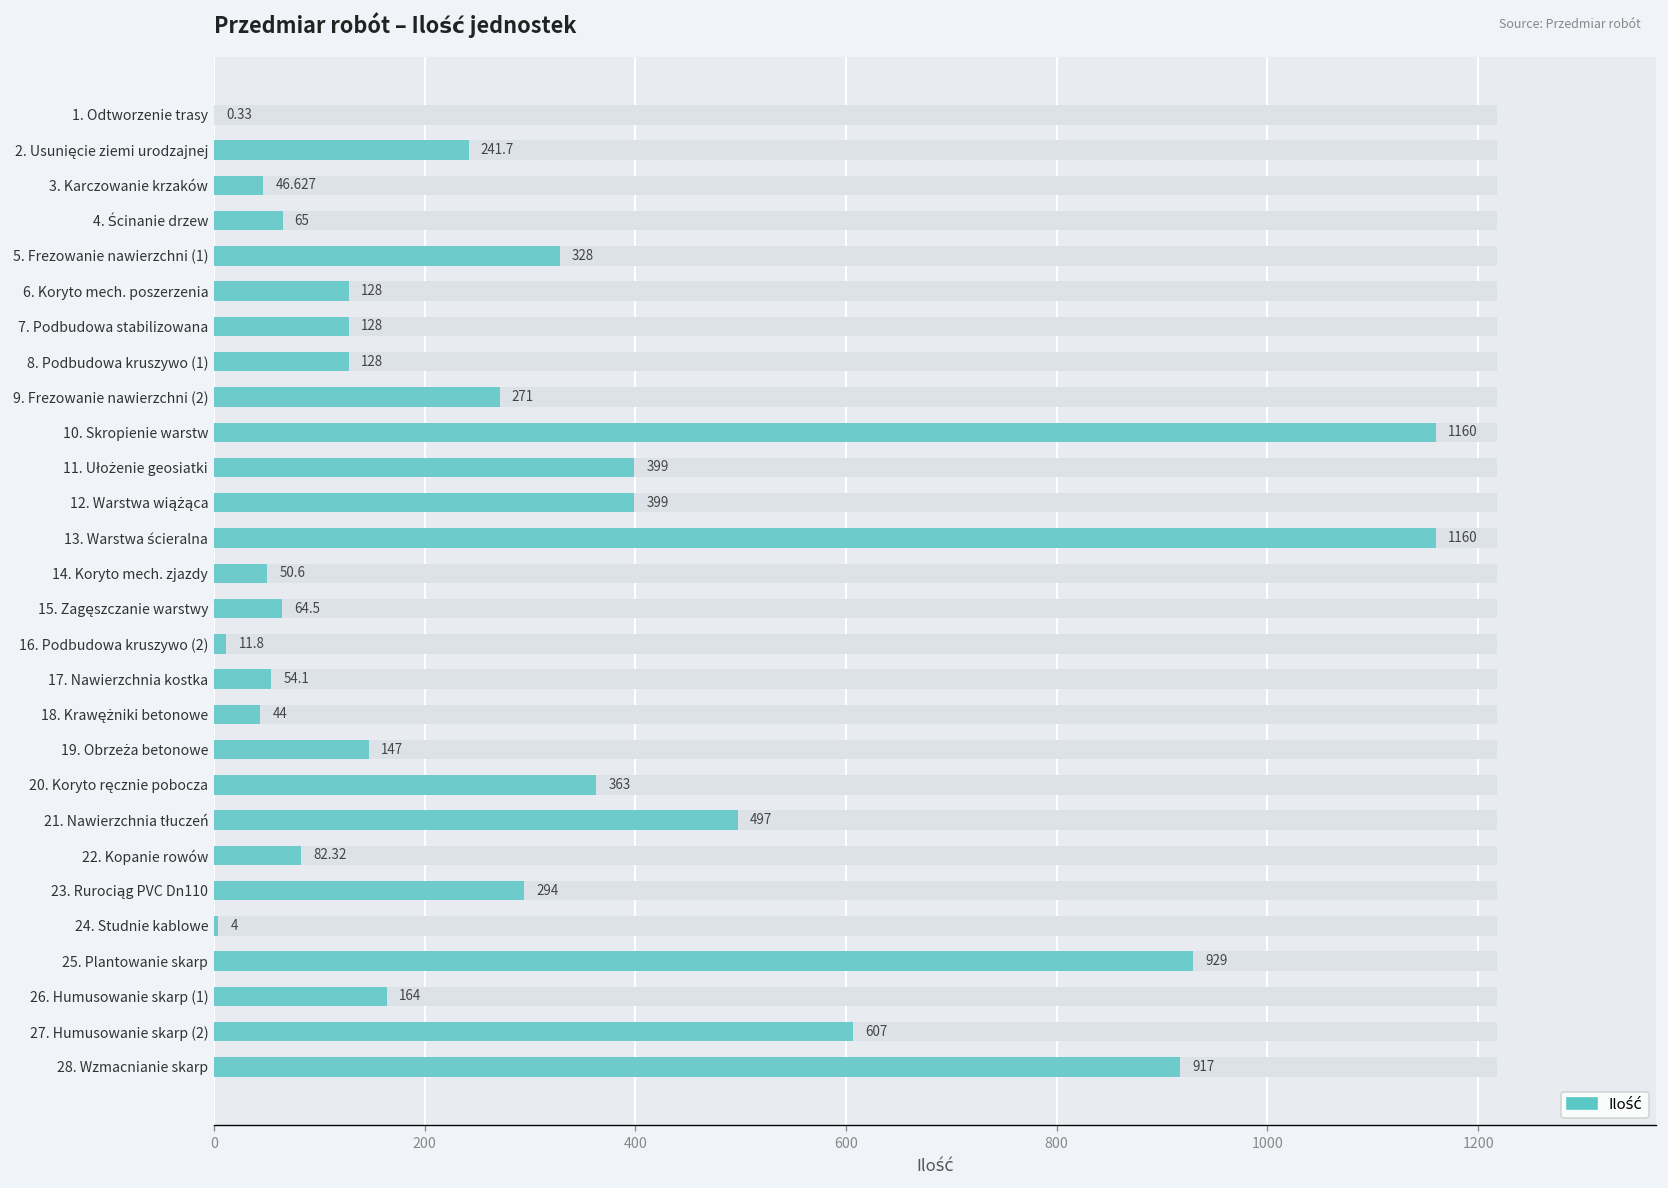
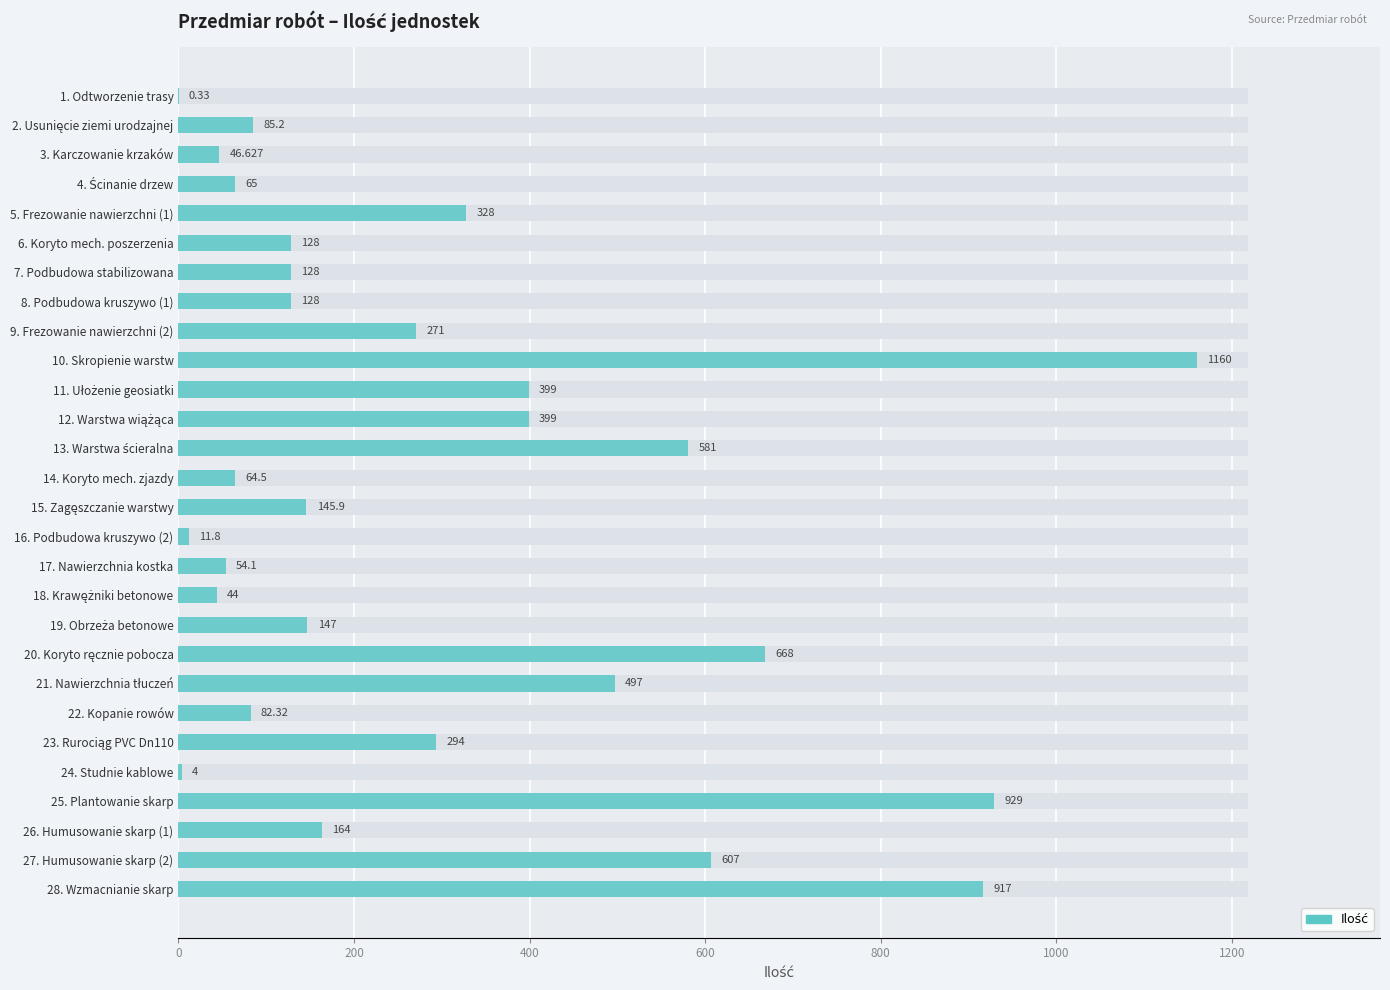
  {
    "Ilość": {
      "1. Odtworzenie trasy": 0.33,
-     "2. Usunięcie ziemi urodzajnej": 241.7,
-     "13. Warstwa ścieralna": 1160,
-     "14. Koryto mech. zjazdy": 50.6,
-     "15. Zagęszczanie warstwy": 64.5,
-     "20. Koryto ręcznie pobocza": 363
+     "2. Usunięcie ziemi urodzajnej": 85.2,
+     "13. Warstwa ścieralna": 581,
+     "14. Koryto mech. zjazdy": 64.5,
+     "15. Zagęszczanie warstwy": 145.9,
+     "20. Koryto ręcznie pobocza": 668
    }
  }
